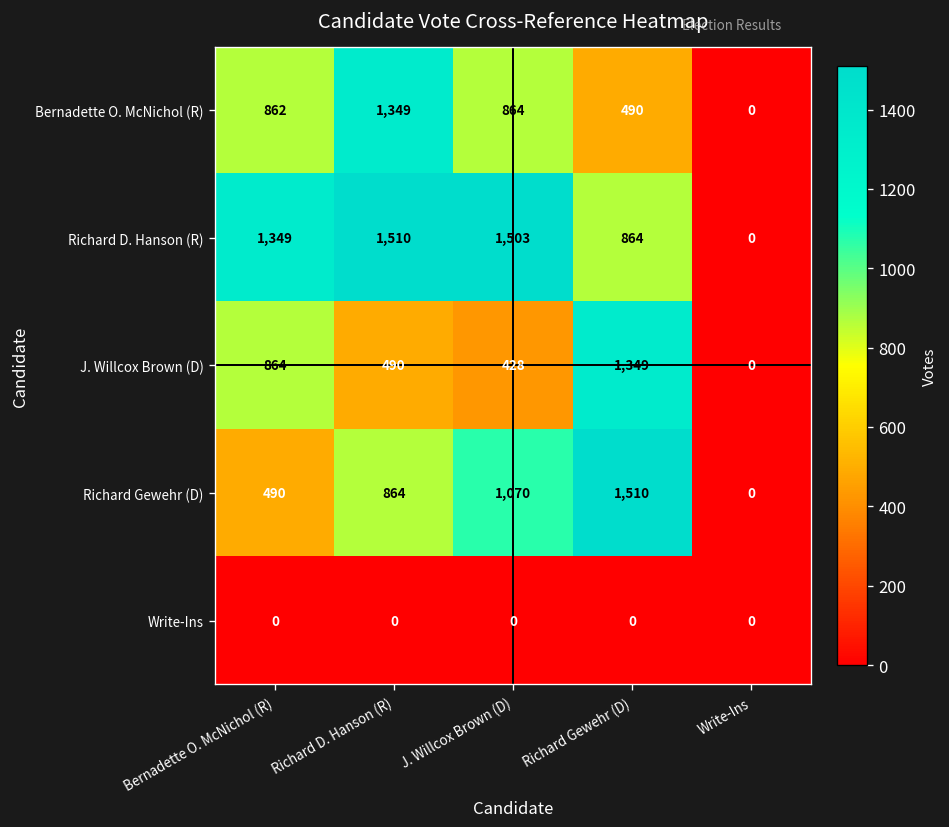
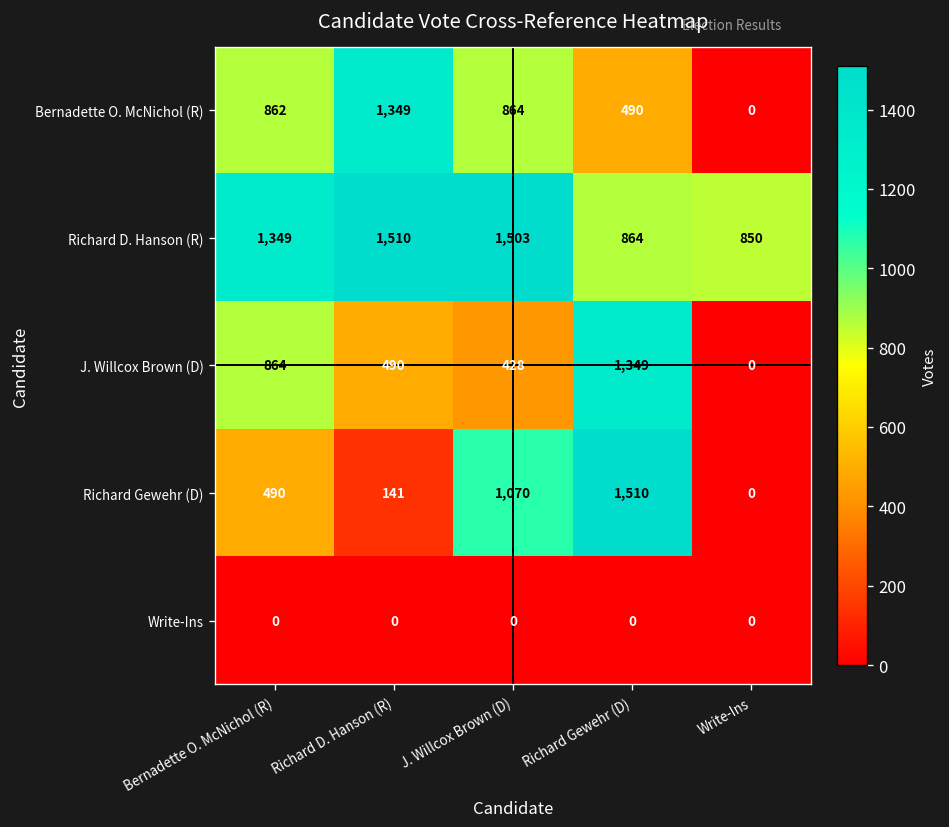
  {
    "Bernadette O. McNichol (R)": {
      "Bernadette O. McNichol (R)": "862",
      "Richard D. Hanson (R)": "1,349",
      "J. Willcox Brown (D)": "864",
      "Richard Gewehr (D)": "490",
      "Write-Ins": "0"
    },
    "Richard D. Hanson (R)": {
      "Bernadette O. McNichol (R)": "1,349",
      "Richard D. Hanson (R)": "1,510",
      "J. Willcox Brown (D)": "1,503",
      "Richard Gewehr (D)": "864",
-     "Write-Ins": "0"
+     "Write-Ins": "850"
    },
    "J. Willcox Brown (D)": {
      "Bernadette O. McNichol (R)": "864",
      "Richard D. Hanson (R)": "490",
      "J. Willcox Brown (D)": "428",
      "Richard Gewehr (D)": "1,349",
      "Write-Ins": "0"
    },
    "Richard Gewehr (D)": {
      "Bernadette O. McNichol (R)": "490",
-     "Richard D. Hanson (R)": "864",
+     "Richard D. Hanson (R)": "141",
      "J. Willcox Brown (D)": "1,070",
      "Richard Gewehr (D)": "1,510",
      "Write-Ins": "0"
    },
    "Write-Ins": {
      "Bernadette O. McNichol (R)": "0",
      "Richard D. Hanson (R)": "0",
      "J. Willcox Brown (D)": "0",
      "Richard Gewehr (D)": "0",
      "Write-Ins": "0"
    }
  }
